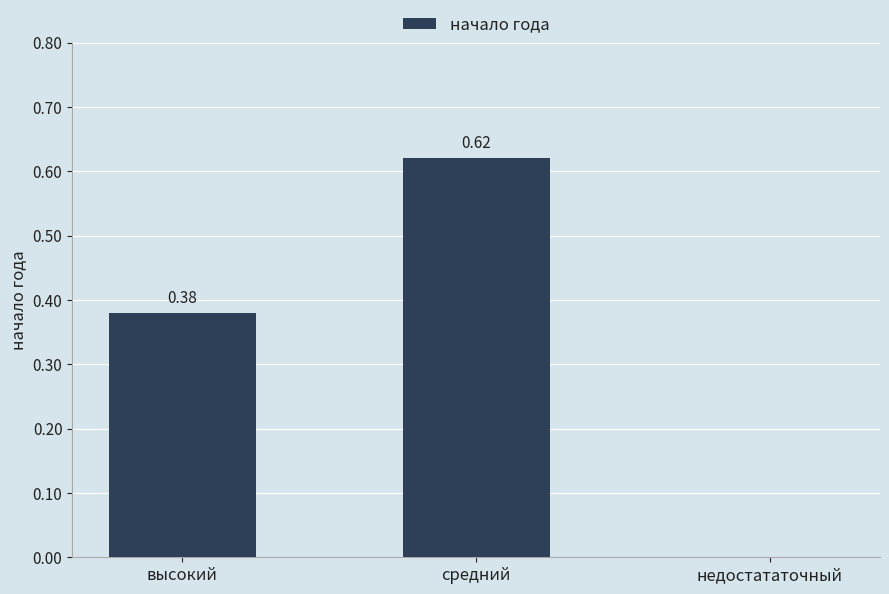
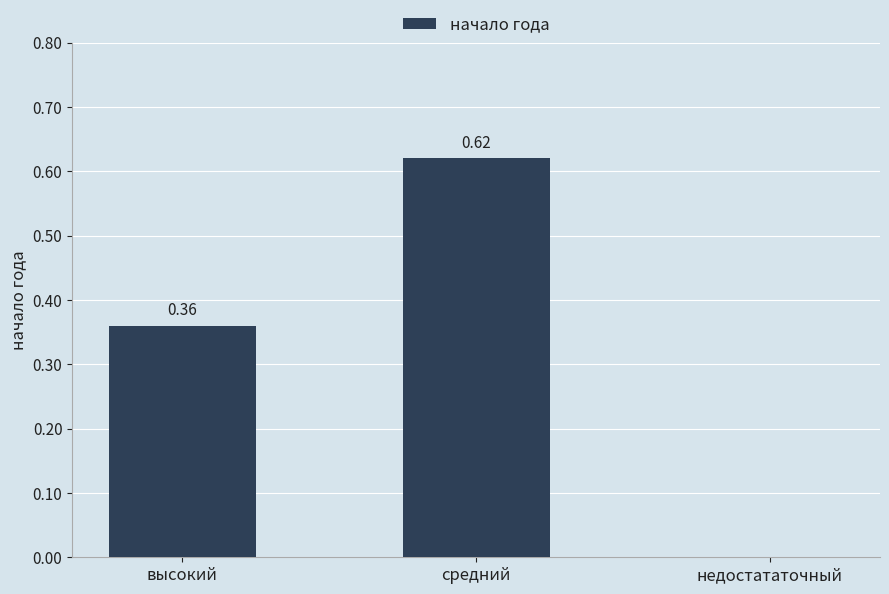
  {
-   "высокий": 0.38,
+   "высокий": 0.36,
    "средний": 0.62
  }
